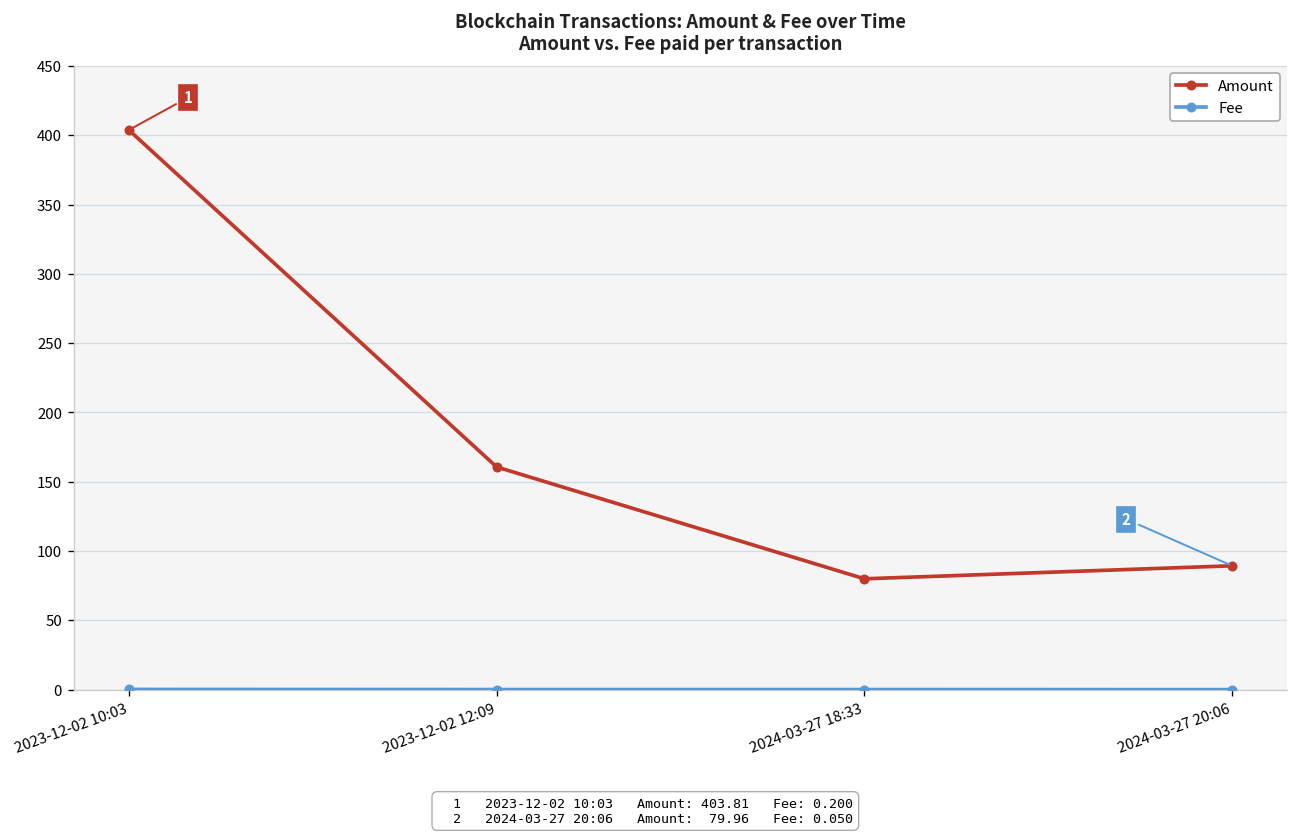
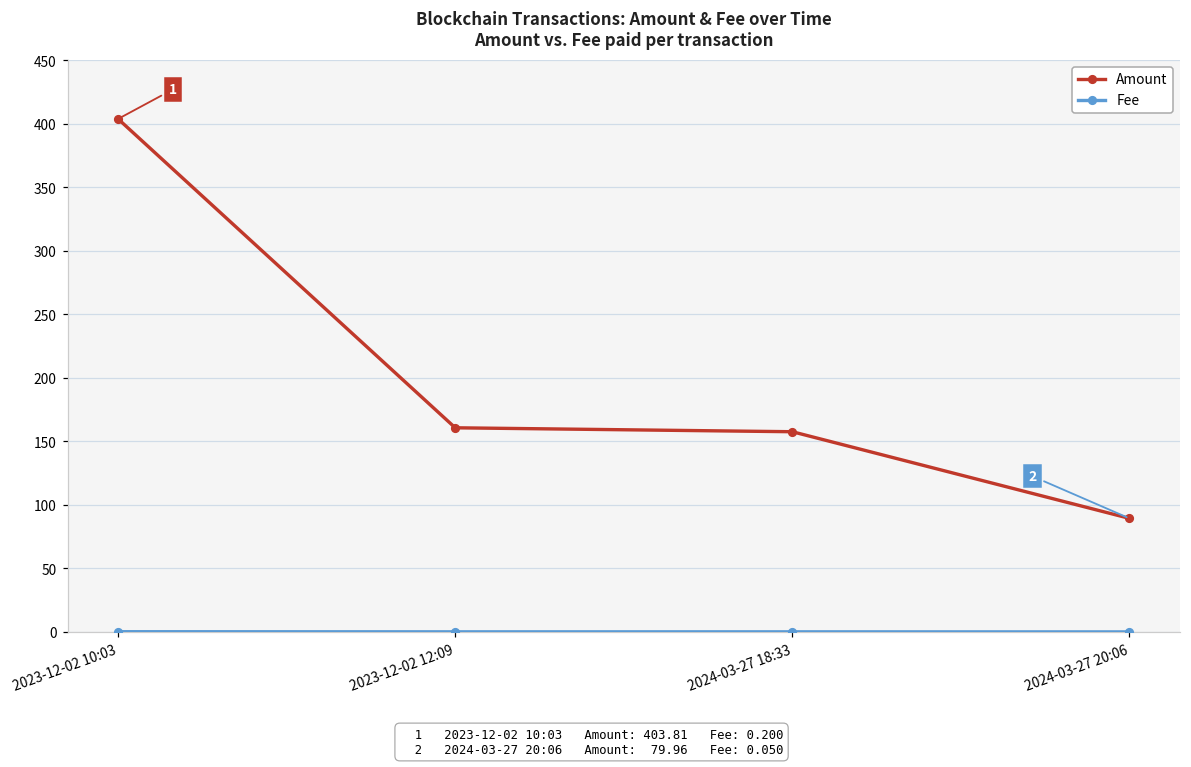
  {
    "Amount": {
      "2023-12-02 10:03": 404,
      "2023-12-02 12:09": 161,
-     "2024-03-27 18:33": 80,
+     "2024-03-27 18:33": 158,
      "2024-03-27 20:06": 89
    },
    "Fee": {
      "2023-12-02 10:03": 0,
      "2023-12-02 12:09": 0,
      "2024-03-27 18:33": 0,
      "2024-03-27 20:06": 0
    }
  }
